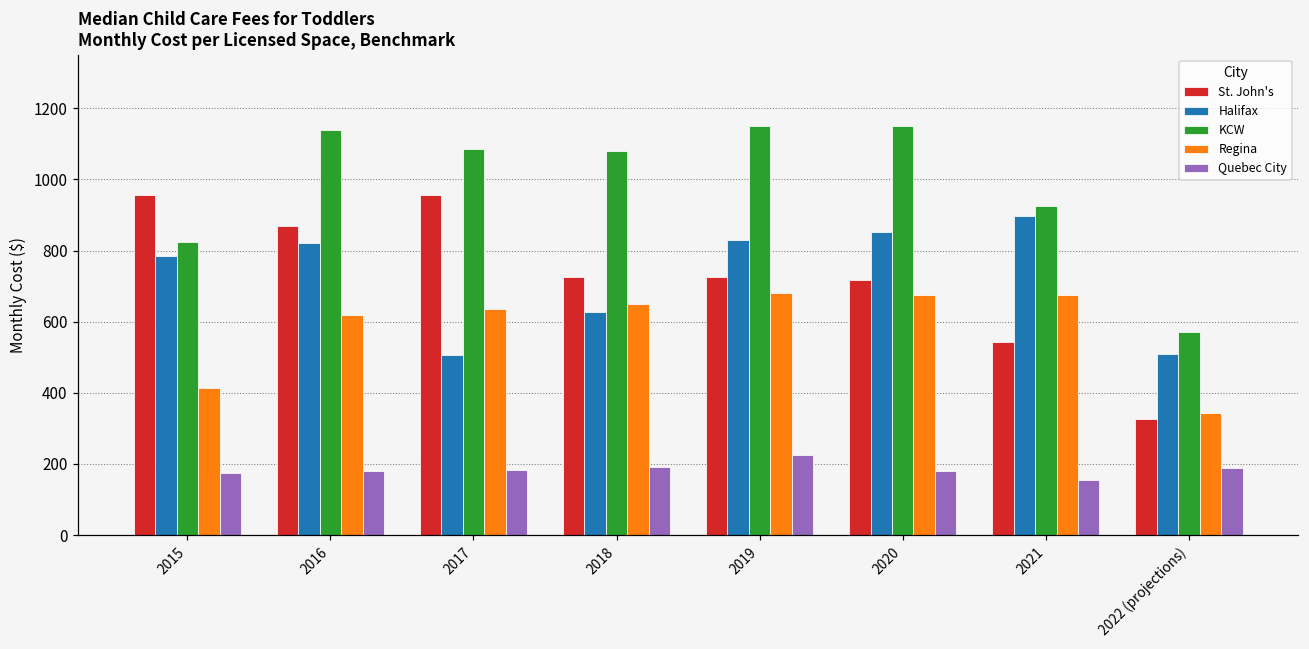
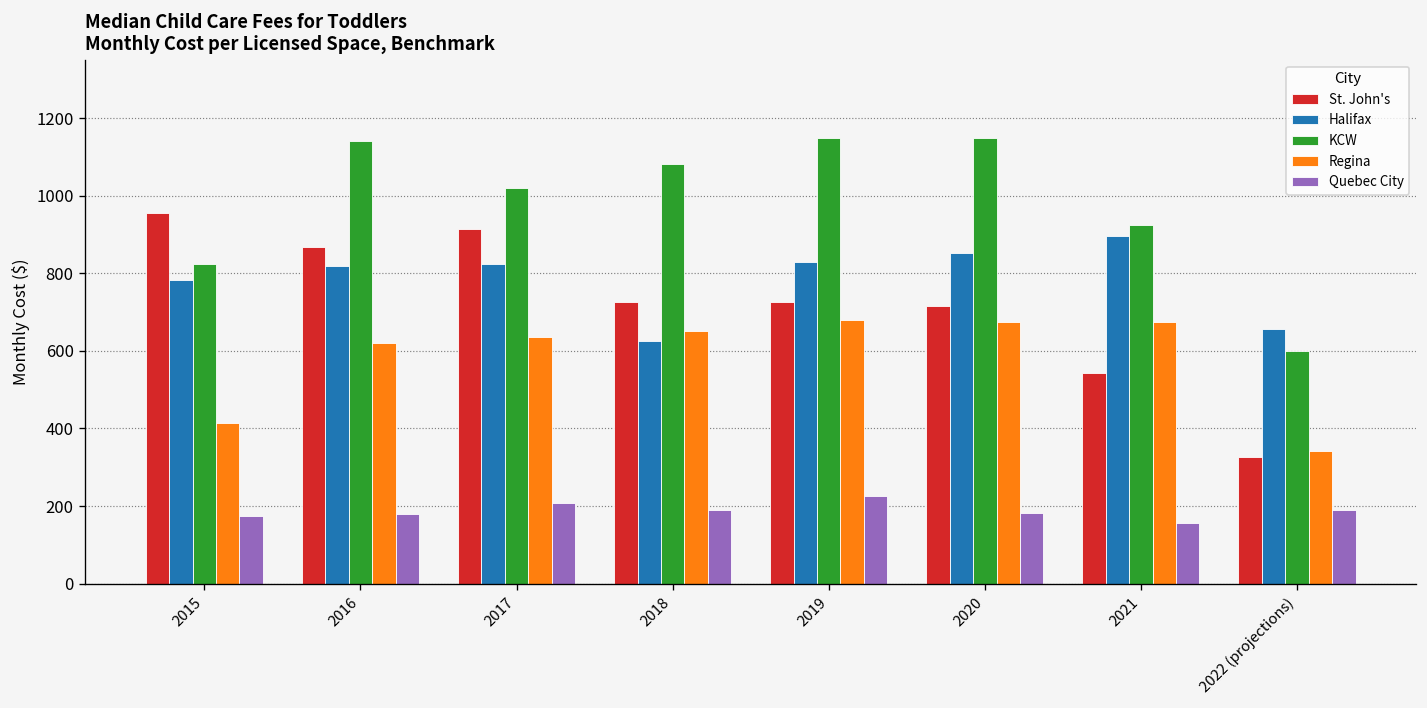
  {
    "St. John's": {
      "2015": 960,
      "2016": 870,
-     "2017": 960,
+     "2017": 920,
      "2018": 730,
      "2019": 730,
      "2020": 720,
      "2021": 540,
      "2022 (projections)": 330
    },
    "Halifax": {
      "2015": 780,
      "2016": 820,
-     "2017": 510,
+     "2017": 830,
      "2018": 630,
      "2019": 830,
      "2020": 850,
      "2021": 900,
-     "2022 (projections)": 510
+     "2022 (projections)": 660
    },
    "KCW": {
      "2015": 830,
      "2016": 1140,
-     "2017": 1090,
+     "2017": 1020,
      "2018": 1080,
      "2019": 1150,
      "2020": 1150,
      "2021": 930,
-     "2022 (projections)": 570
+     "2022 (projections)": 600
    },
    "Regina": {
      "2015": 410,
      "2016": 620,
      "2017": 640,
      "2018": 650,
      "2019": 680,
      "2020": 680,
      "2021": 680,
      "2022 (projections)": 340
    },
    "Quebec City": {
      "2015": 170,
      "2016": 180,
-     "2017": 180,
+     "2017": 210,
      "2018": 190,
      "2019": 230,
      "2020": 180,
      "2021": 160,
      "2022 (projections)": 190
    }
  }
